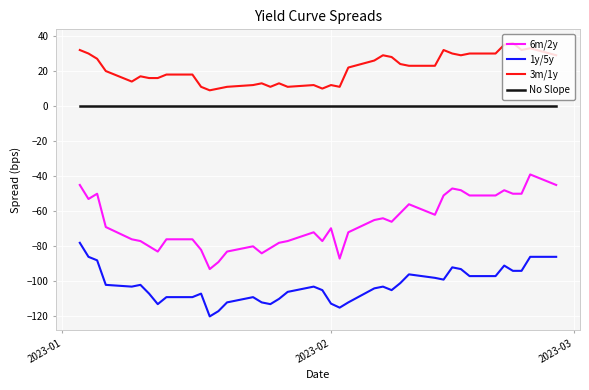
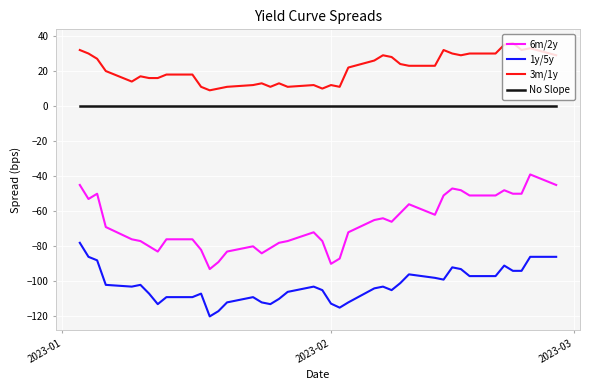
  {
    "6m/2y": {
-     "2023-02": -70
+     "2023-02": -90
    },
    "1y/5y": {
      "2023-02": -113
    },
    "3m/1y": {
      "2023-02": 12
    },
    "No Slope": {
      "2023-02": 0
    }
  }
